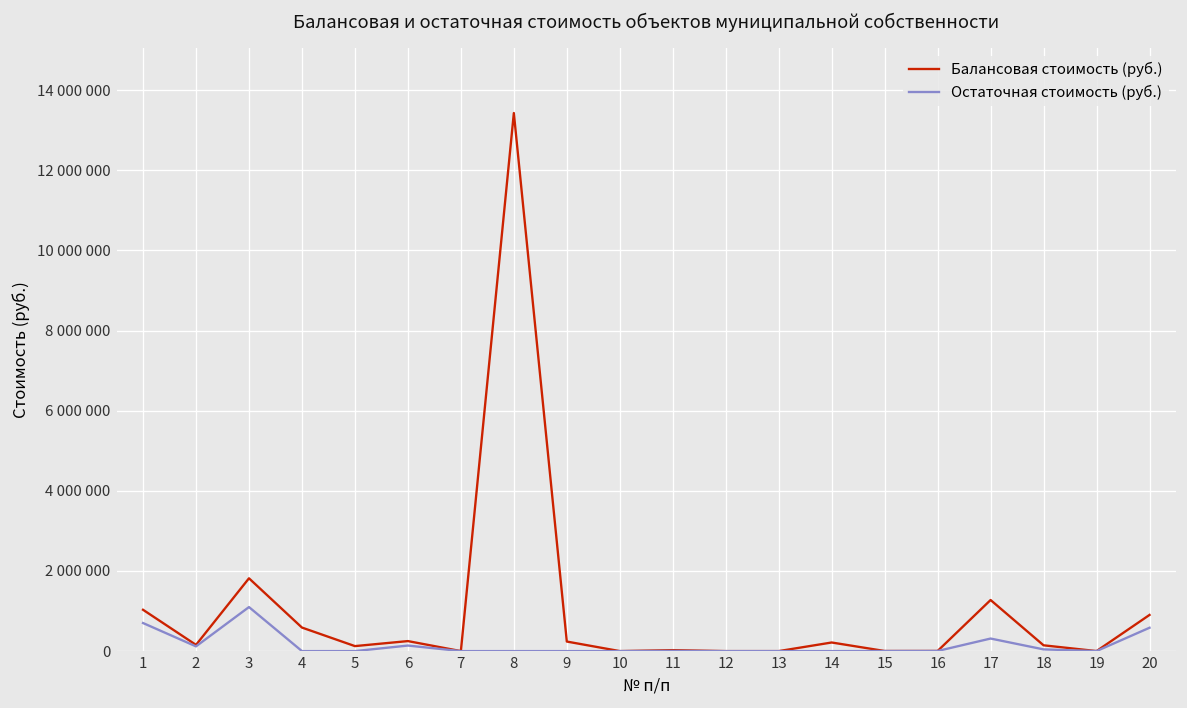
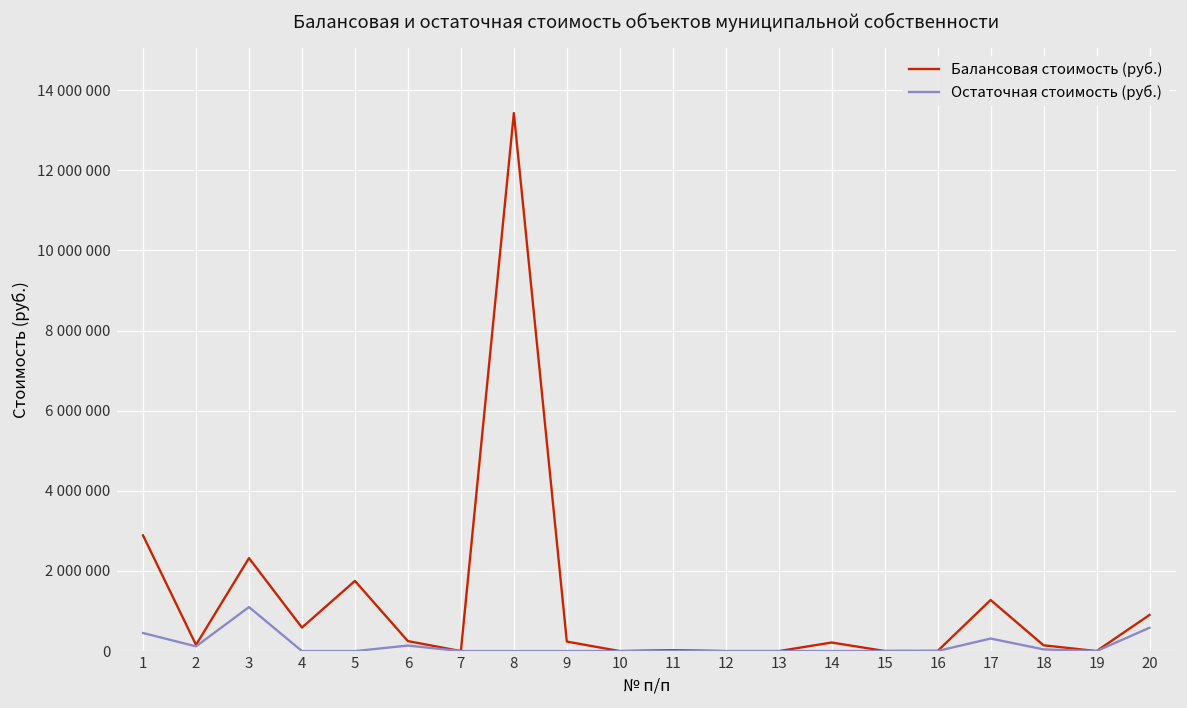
  {
    "Балансовая стоимость (руб.)": {
-     "1": 1000000,
-     "3": 1800000,
+     "1": 2900000,
+     "3": 2300000,
      "4": 600000,
-     "5": 100000,
+     "5": 1800000,
      "6": 200000,
      "8": 13400000,
      "9": 200000,
      "14": 200000,
      "17": 1300000,
      "18": 100000,
      "20": 900000
    },
    "Остаточная стоимость (руб.)": {
-     "1": 700000,
+     "1": 500000,
      "3": 1100000,
      "4": 0,
      "5": 0,
      "6": 100000,
      "8": 0,
      "9": 0,
      "14": 0,
      "17": 300000,
      "18": 0,
      "20": 600000
    }
  }
